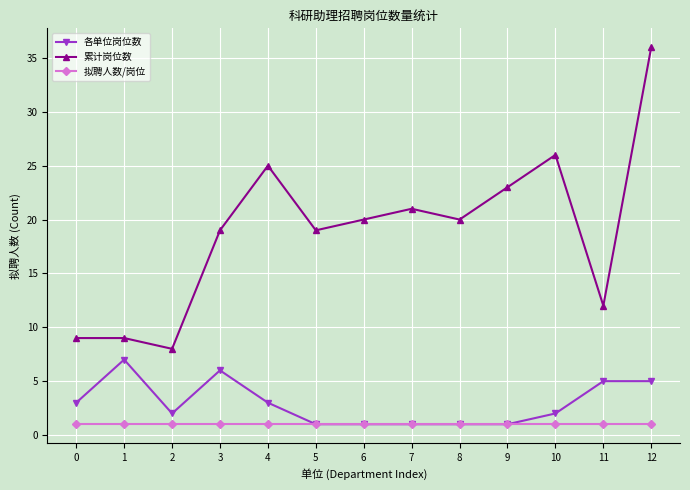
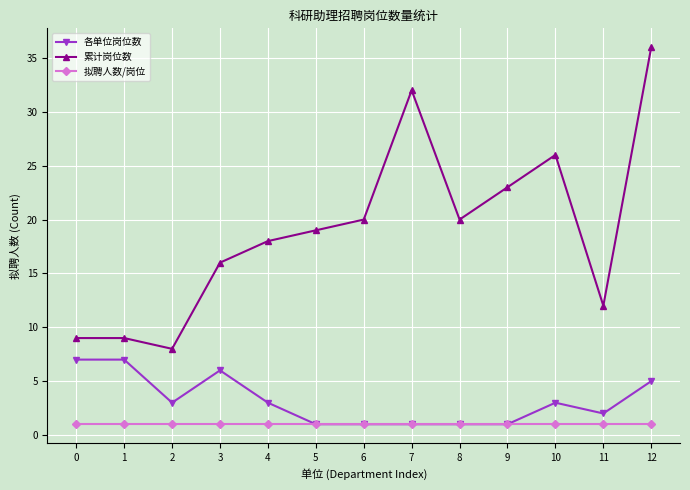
  {
    "各单位岗位数": {
-     "0": 3,
+     "0": 7,
      "1": 7,
-     "2": 2,
+     "2": 3,
      "3": 6,
      "4": 3,
-     "10": 2,
-     "11": 5,
+     "10": 3,
+     "11": 2,
      "12": 5
    },
    "累计岗位数": {
      "0": 9,
      "1": 9,
      "2": 8,
-     "3": 19,
-     "4": 25,
+     "3": 16,
+     "4": 18,
      "5": 19,
      "6": 20,
-     "7": 21,
+     "7": 32,
      "8": 20,
      "9": 23,
      "10": 26,
      "11": 12,
      "12": 36
    },
    "拟聘人数/岗位": {
      "0": 1,
      "1": 1,
      "2": 1,
      "3": 1,
      "4": 1,
      "10": 1,
      "11": 1,
      "12": 1
    }
  }
